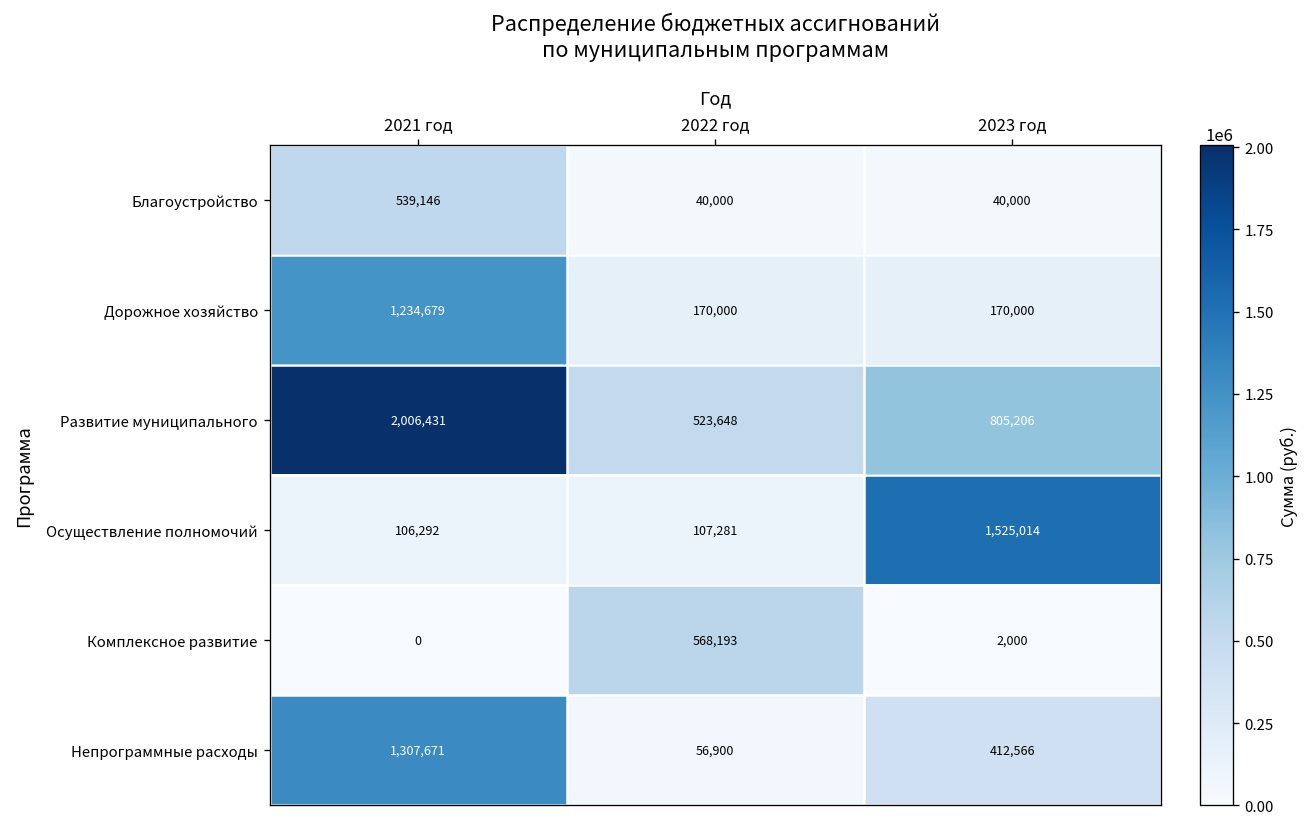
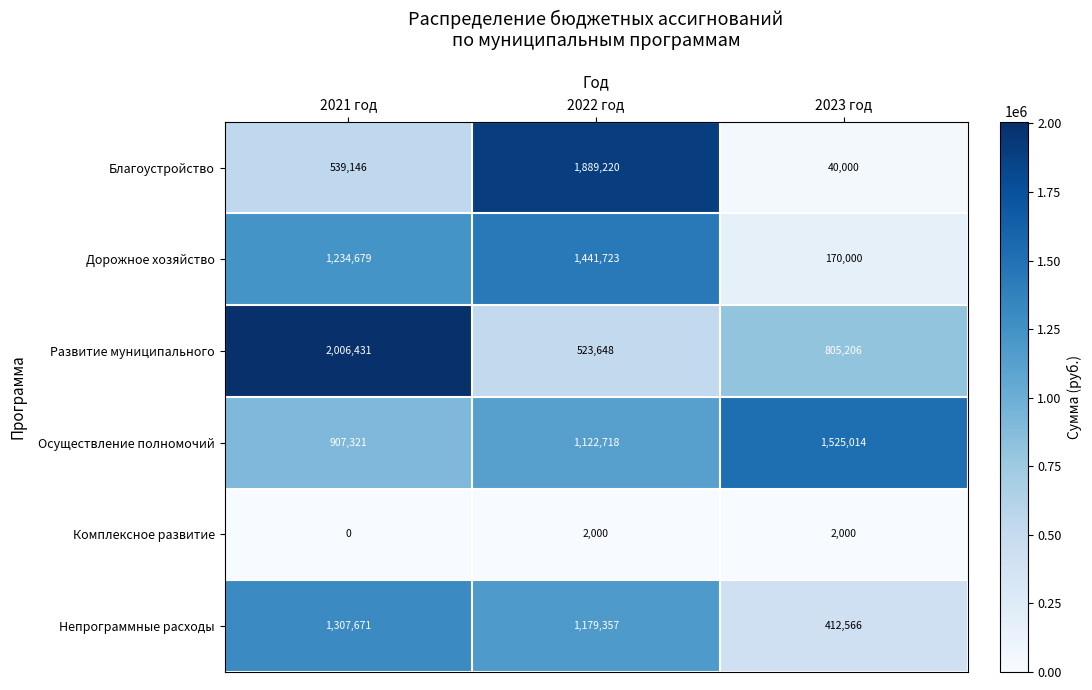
  {
    "Благоустройство": {
      "2021 год": "539,146",
-     "2022 год": "40,000",
+     "2022 год": "1,889,220",
      "2023 год": "40,000"
    },
    "Дорожное хозяйство": {
      "2021 год": "1,234,679",
-     "2022 год": "170,000",
+     "2022 год": "1,441,723",
      "2023 год": "170,000"
    },
    "Развитие муниципального": {
      "2021 год": "2,006,431",
      "2022 год": "523,648",
      "2023 год": "805,206"
    },
    "Осуществление полномочий": {
-     "2021 год": "106,292",
-     "2022 год": "107,281",
+     "2021 год": "907,321",
+     "2022 год": "1,122,718",
      "2023 год": "1,525,014"
    },
    "Комплексное развитие": {
      "2021 год": "0",
-     "2022 год": "568,193",
+     "2022 год": "2,000",
      "2023 год": "2,000"
    },
    "Непрограммные расходы": {
      "2021 год": "1,307,671",
-     "2022 год": "56,900",
+     "2022 год": "1,179,357",
      "2023 год": "412,566"
    }
  }
